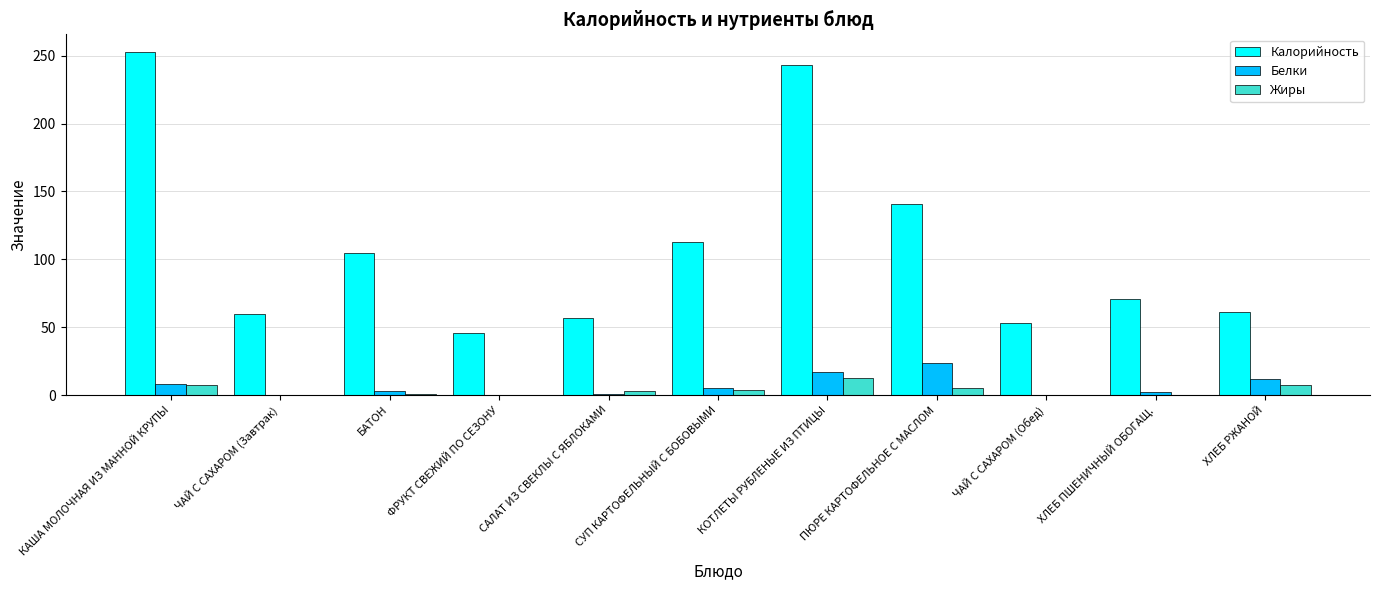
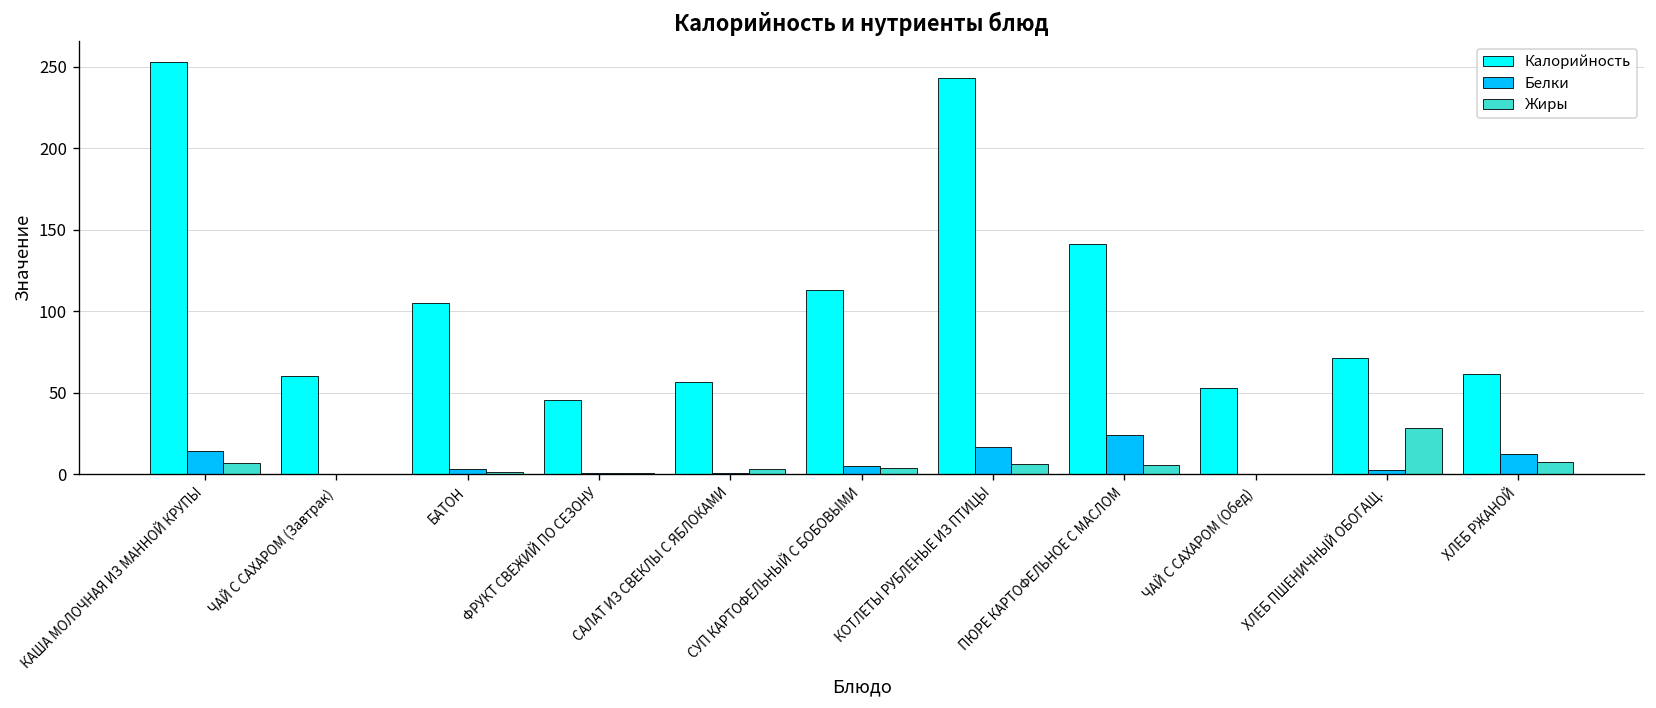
  {
    "Калорийность": {
      "КАША МОЛОЧНАЯ ИЗ МАННОЙ КРУПЫ": 253,
      "ЧАЙ С САХАРОМ (Завтрак)": 60,
      "БАТОН": 105,
      "ФРУКТ СВЕЖИЙ ПО СЕЗОНУ": 46,
      "САЛАТ ИЗ СВЕКЛЫ С ЯБЛОКАМИ": 57,
      "СУП КАРТОФЕЛЬНЫЙ С БОБОВЫМИ": 113,
      "КОТЛЕТЫ РУБЛЕНЫЕ ИЗ ПТИЦЫ": 243,
      "ПЮРЕ КАРТОФЕЛЬНОЕ С МАСЛОМ": 141,
      "ЧАЙ С САХАРОМ (Обед)": 53,
      "ХЛЕБ ПШЕНИЧНЫЙ ОБОГАЩ.": 71,
      "ХЛЕБ РЖАНОЙ": 61
    },
    "Белки": {
-     "КАША МОЛОЧНАЯ ИЗ МАННОЙ КРУПЫ": 8,
+     "КАША МОЛОЧНАЯ ИЗ МАННОЙ КРУПЫ": 14,
      "БАТОН": 3,
      "СУП КАРТОФЕЛЬНЫЙ С БОБОВЫМИ": 5,
      "КОТЛЕТЫ РУБЛЕНЫЕ ИЗ ПТИЦЫ": 17,
      "ПЮРЕ КАРТОФЕЛЬНОЕ С МАСЛОМ": 24,
      "ХЛЕБ ПШЕНИЧНЫЙ ОБОГАЩ.": 2,
      "ХЛЕБ РЖАНОЙ": 12
    },
    "Жиры": {
      "КАША МОЛОЧНАЯ ИЗ МАННОЙ КРУПЫ": 7,
      "САЛАТ ИЗ СВЕКЛЫ С ЯБЛОКАМИ": 3,
      "СУП КАРТОФЕЛЬНЫЙ С БОБОВЫМИ": 4,
-     "КОТЛЕТЫ РУБЛЕНЫЕ ИЗ ПТИЦЫ": 13,
+     "КОТЛЕТЫ РУБЛЕНЫЕ ИЗ ПТИЦЫ": 6,
      "ПЮРЕ КАРТОФЕЛЬНОЕ С МАСЛОМ": 5,
-     "ХЛЕБ ПШЕНИЧНЫЙ ОБОГАЩ.": 0,
+     "ХЛЕБ ПШЕНИЧНЫЙ ОБОГАЩ.": 28,
      "ХЛЕБ РЖАНОЙ": 8
    }
  }
